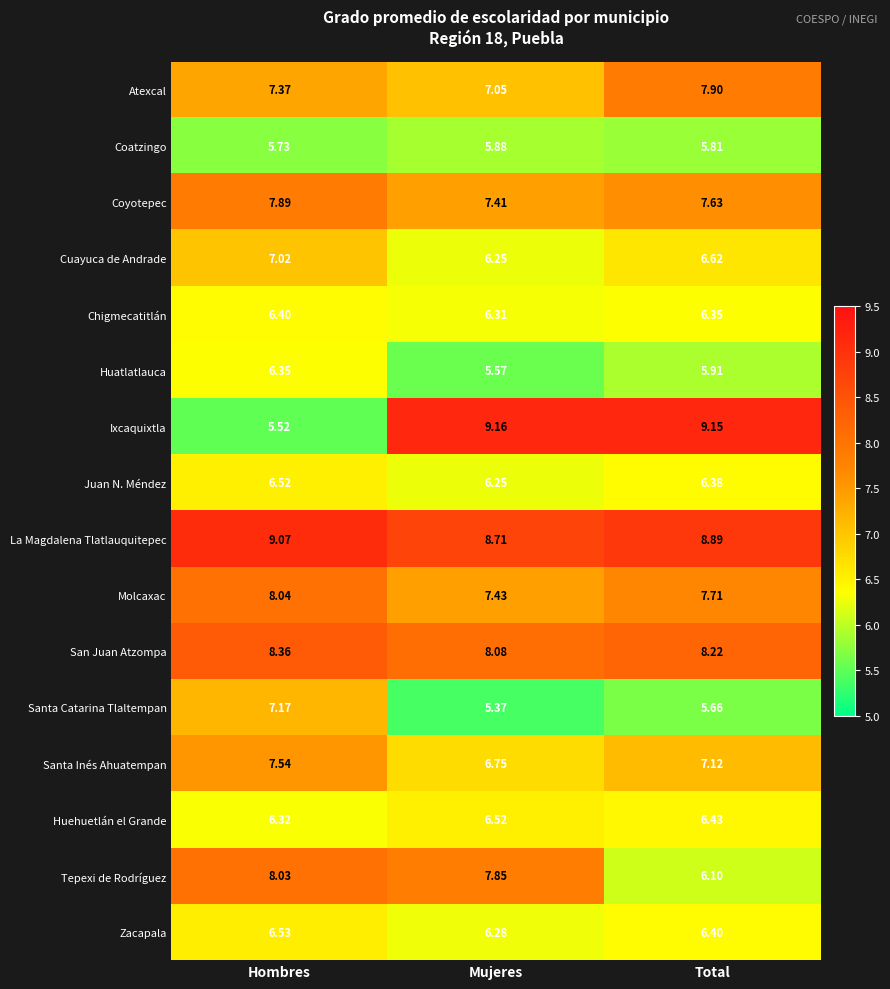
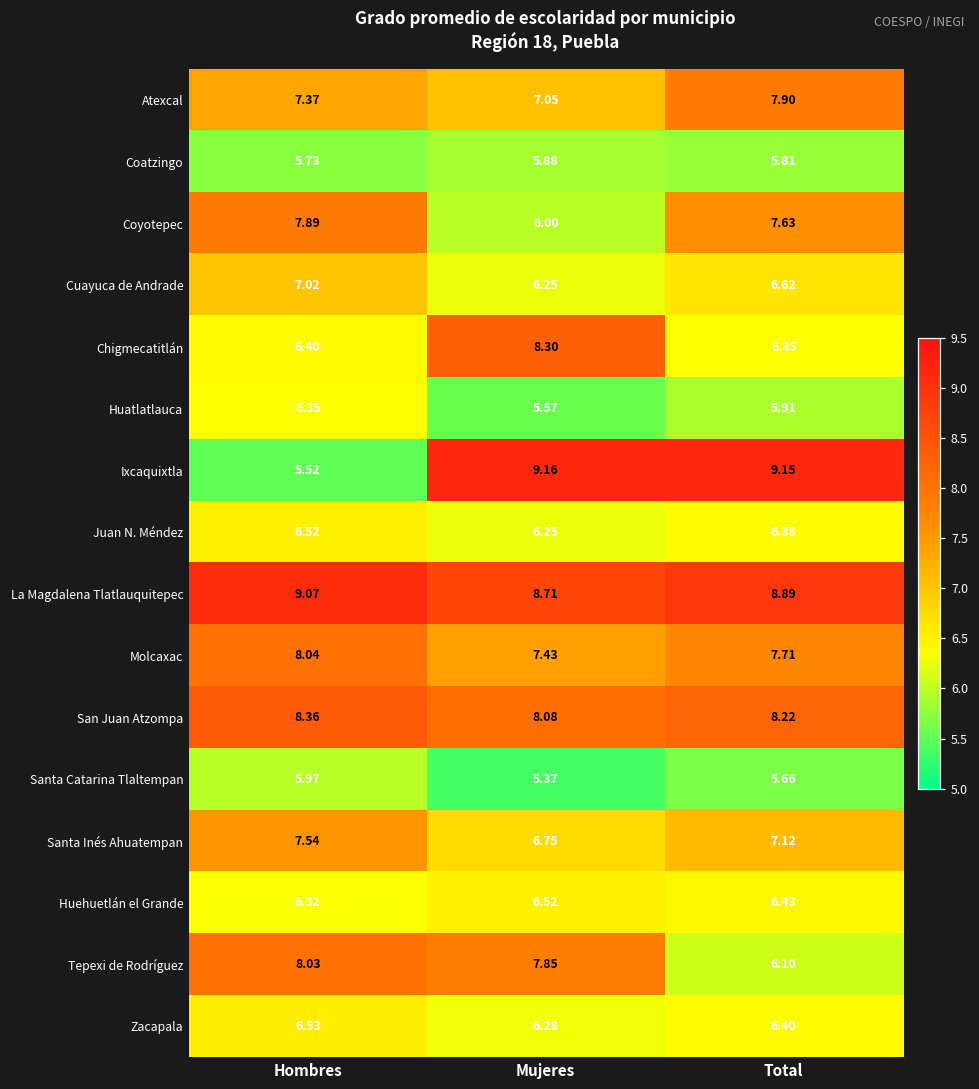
  {
    "Atexcal": {
      "Hombres": 7.37,
      "Mujeres": 7.05,
      "Total": 7.90
    },
    "Coatzingo": {
      "Hombres": 5.73,
      "Mujeres": 5.88,
      "Total": 5.81
    },
    "Coyotepec": {
      "Hombres": 7.89,
-     "Mujeres": 7.41,
+     "Mujeres": 6.00,
      "Total": 7.63
    },
    "Cuayuca de Andrade": {
      "Hombres": 7.02,
      "Mujeres": 6.25,
      "Total": 6.62
    },
    "Chigmecatitlán": {
      "Hombres": 6.40,
-     "Mujeres": 6.31,
+     "Mujeres": 8.30,
      "Total": 6.35
    },
    "Huatlatlauca": {
      "Hombres": 6.35,
      "Mujeres": 5.57,
      "Total": 5.91
    },
    "Ixcaquixtla": {
      "Hombres": 5.52,
      "Mujeres": 9.16,
      "Total": 9.15
    },
    "Juan N. Méndez": {
      "Hombres": 6.52,
      "Mujeres": 6.25,
      "Total": 6.38
    },
    "La Magdalena Tlatlauquitepec": {
      "Hombres": 9.07,
      "Mujeres": 8.71,
      "Total": 8.89
    },
    "Molcaxac": {
      "Hombres": 8.04,
      "Mujeres": 7.43,
      "Total": 7.71
    },
    "San Juan Atzompa": {
      "Hombres": 8.36,
      "Mujeres": 8.08,
      "Total": 8.22
    },
    "Santa Catarina Tlaltempan": {
-     "Hombres": 7.17,
+     "Hombres": 5.97,
      "Mujeres": 5.37,
      "Total": 5.66
    },
    "Santa Inés Ahuatempan": {
      "Hombres": 7.54,
      "Mujeres": 6.75,
      "Total": 7.12
    },
    "Huehuetlán el Grande": {
      "Hombres": 6.32,
      "Mujeres": 6.52,
      "Total": 6.43
    },
    "Tepexi de Rodríguez": {
      "Hombres": 8.03,
      "Mujeres": 7.85,
      "Total": 6.10
    },
    "Zacapala": {
      "Hombres": 6.53,
      "Mujeres": 6.28,
      "Total": 6.40
    }
  }
